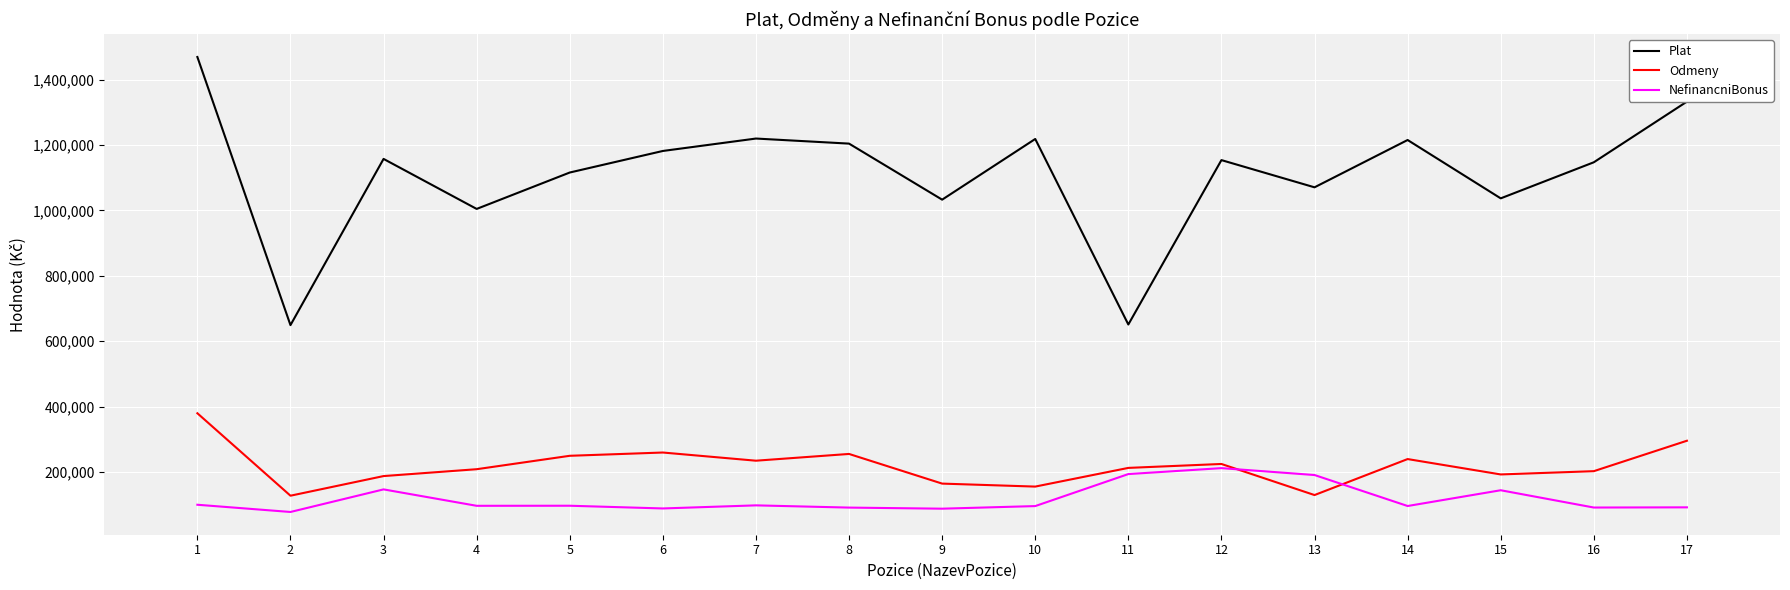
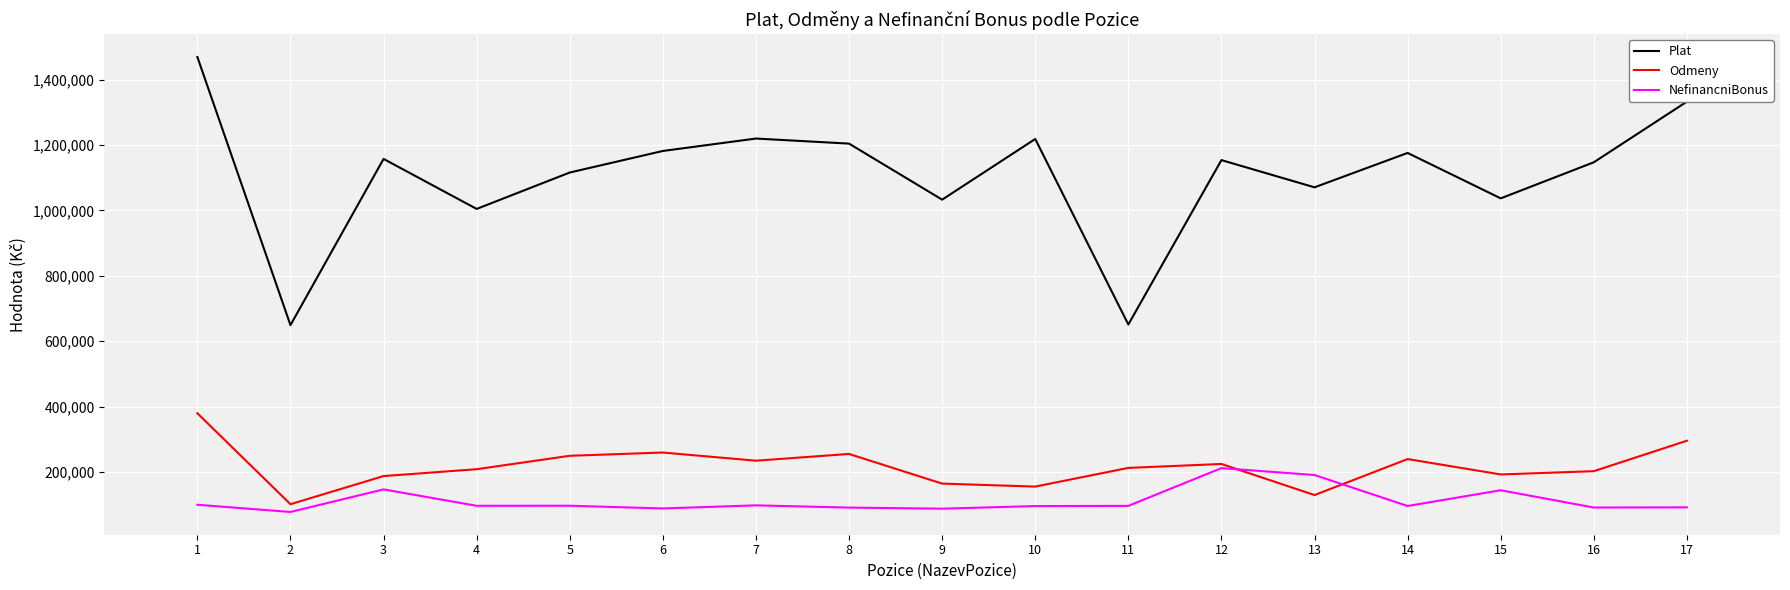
  {
    "Plat": {
      "1": "1,470,000",
      "2": "650,000",
      "3": "1,160,000",
      "4": "1,000,000",
      "5": "1,120,000",
      "6": "1,180,000",
      "7": "1,220,000",
      "8": "1,200,000",
      "9": "1,030,000",
      "10": "1,220,000",
      "11": "650,000",
      "12": "1,150,000",
      "13": "1,070,000",
-     "14": "1,220,000",
+     "14": "1,180,000",
      "15": "1,040,000",
      "16": "1,150,000"
    },
    "Odmeny": {
      "1": "380,000",
-     "2": "130,000",
+     "2": "100,000",
      "3": "190,000",
      "4": "210,000",
      "5": "250,000",
      "6": "260,000",
      "7": "240,000",
      "8": "260,000",
      "9": "170,000",
      "10": "160,000",
      "11": "210,000",
      "12": "230,000",
      "13": "130,000",
      "14": "240,000",
      "15": "190,000",
      "16": "200,000",
      "17": "300,000"
    },
    "NefinancniBonus": {
      "1": "100,000",
      "2": "80,000",
      "3": "150,000",
      "4": "100,000",
      "5": "100,000",
      "6": "90,000",
      "7": "100,000",
      "8": "90,000",
      "9": "90,000",
      "10": "100,000",
-     "11": "190,000",
+     "11": "100,000",
      "12": "210,000",
      "13": "190,000",
      "14": "100,000",
      "15": "140,000",
      "16": "90,000",
      "17": "90,000"
    }
  }
